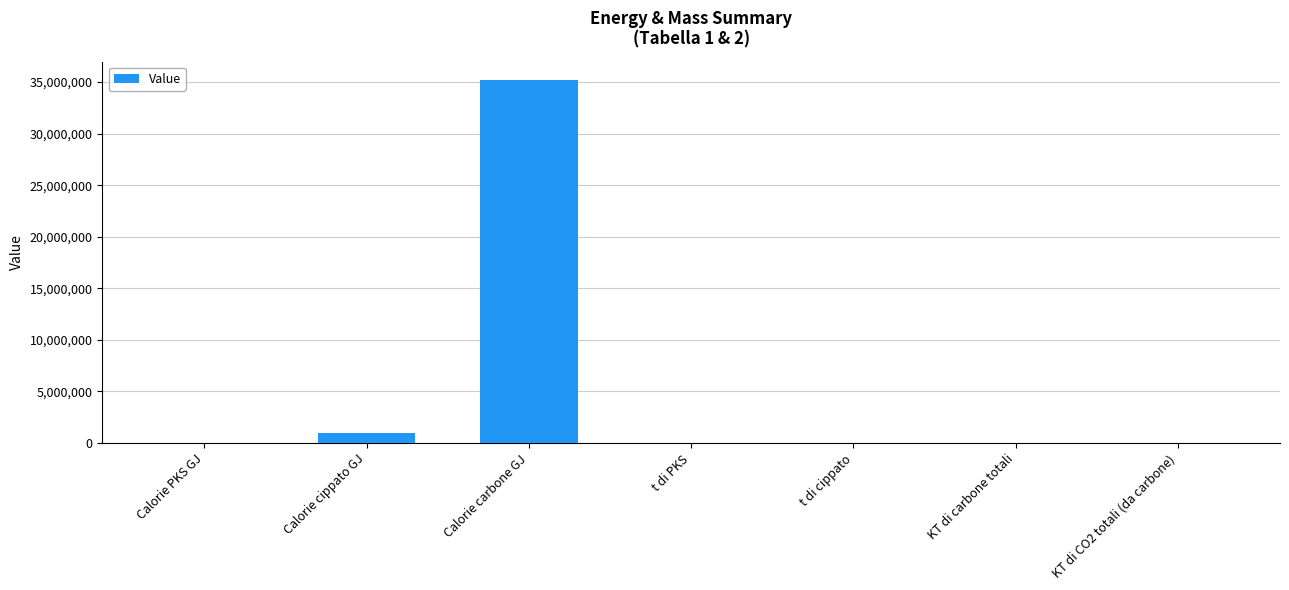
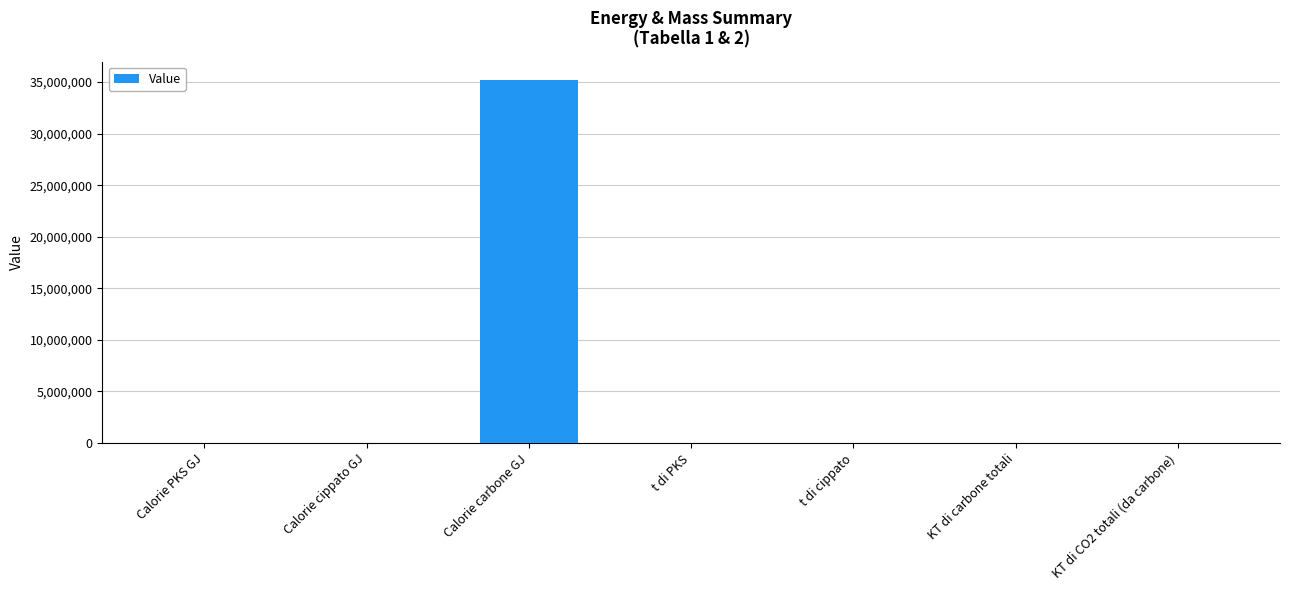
  {
    "Calorie PKS GJ": "0",
-   "Calorie cippato GJ": "1,000,000",
+   "Calorie cippato GJ": "0",
    "Calorie carbone GJ": "35,200,000",
    "t di PKS": "0"
  }
